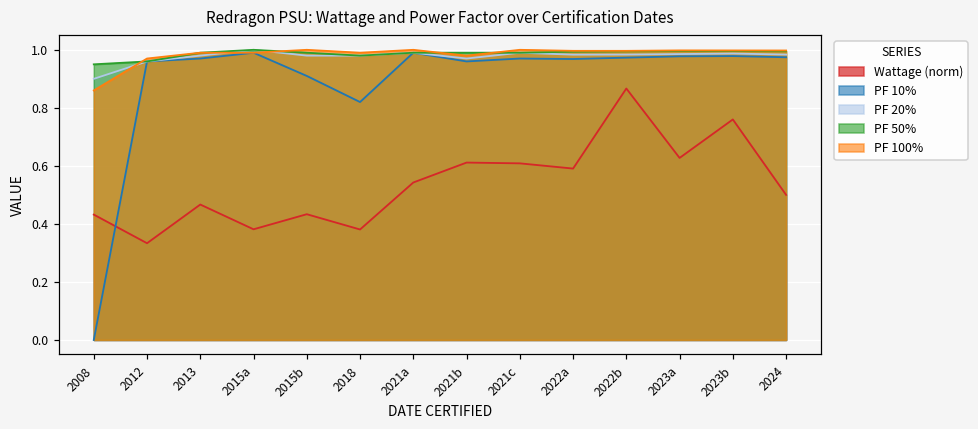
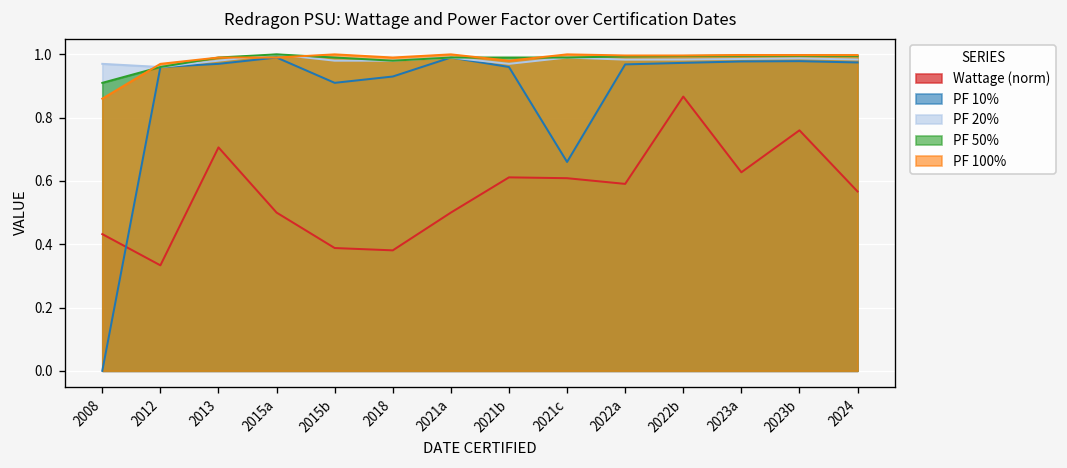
  {
    "Wattage (norm)": {
      "2008": 0.43,
      "2012": 0.33,
-     "2013": 0.47,
-     "2015a": 0.38,
-     "2015b": 0.43,
+     "2013": 0.71,
+     "2015a": 0.50,
+     "2015b": 0.39,
      "2018": 0.38,
-     "2021a": 0.54,
+     "2021a": 0.50,
      "2021b": 0.61,
      "2021c": 0.61,
      "2022a": 0.59,
      "2022b": 0.87,
      "2023a": 0.63,
      "2023b": 0.76,
-     "2024": 0.50
+     "2024": 0.57
    },
    "PF 10%": {
      "2008": 0.00,
      "2013": 0.97,
      "2015b": 0.91,
-     "2018": 0.82,
+     "2018": 0.93,
      "2021b": 0.96,
-     "2021c": 0.97,
+     "2021c": 0.66,
      "2022a": 0.97,
      "2022b": 0.97
    },
    "PF 20%": {
-     "2008": 0.90,
+     "2008": 0.97,
      "2013": 0.98,
      "2015b": 0.98,
      "2021b": 0.97,
      "2022a": 0.98,
      "2022b": 0.98
    },
    "PF 50%": {
-     "2008": 0.95,
+     "2008": 0.91,
      "2015b": 0.99,
      "2021b": 0.99
    },
    "PF 100%": {
      "2008": 0.86,
      "2012": 0.97,
      "2015b": 1.00,
      "2018": 0.99,
      "2021a": 1.00,
      "2021b": 0.98,
      "2021c": 1.00
    }
  }
